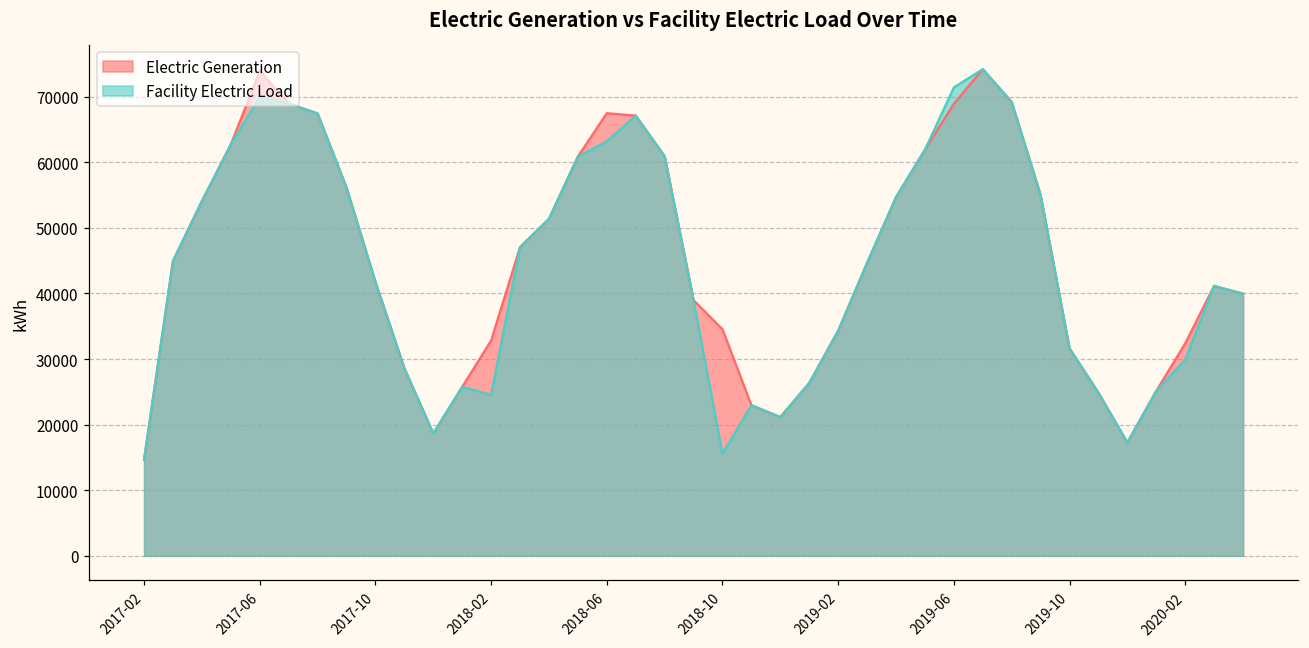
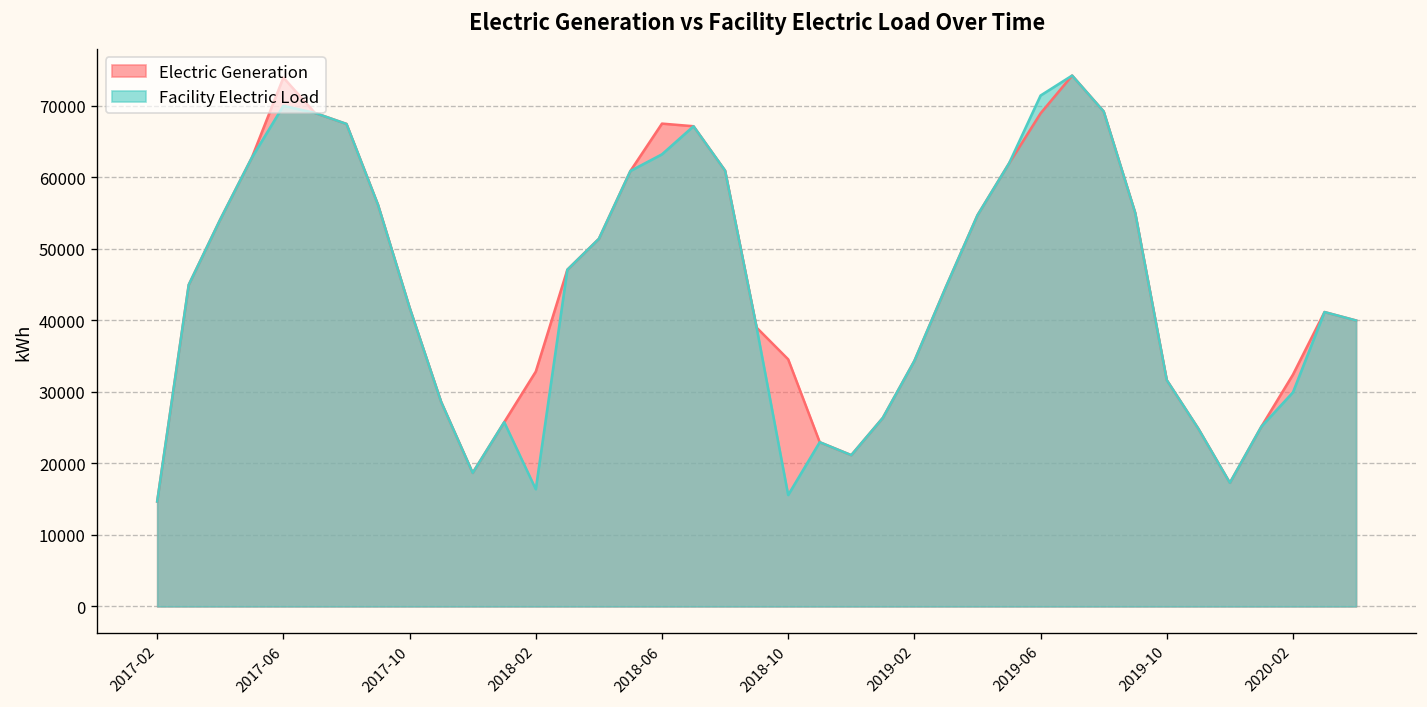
  {
    "Electric Generation": {
      "2018-02": 33000,
      "2018-06": 67000,
      "2018-10": 35000,
      "2019-06": 69000,
      "2020-02": 32000
    },
    "Facility Electric Load": {
-     "2018-02": 25000,
+     "2018-02": 16000,
      "2018-06": 63000,
      "2018-10": 16000,
      "2019-06": 71000,
      "2020-02": 30000
    }
  }
